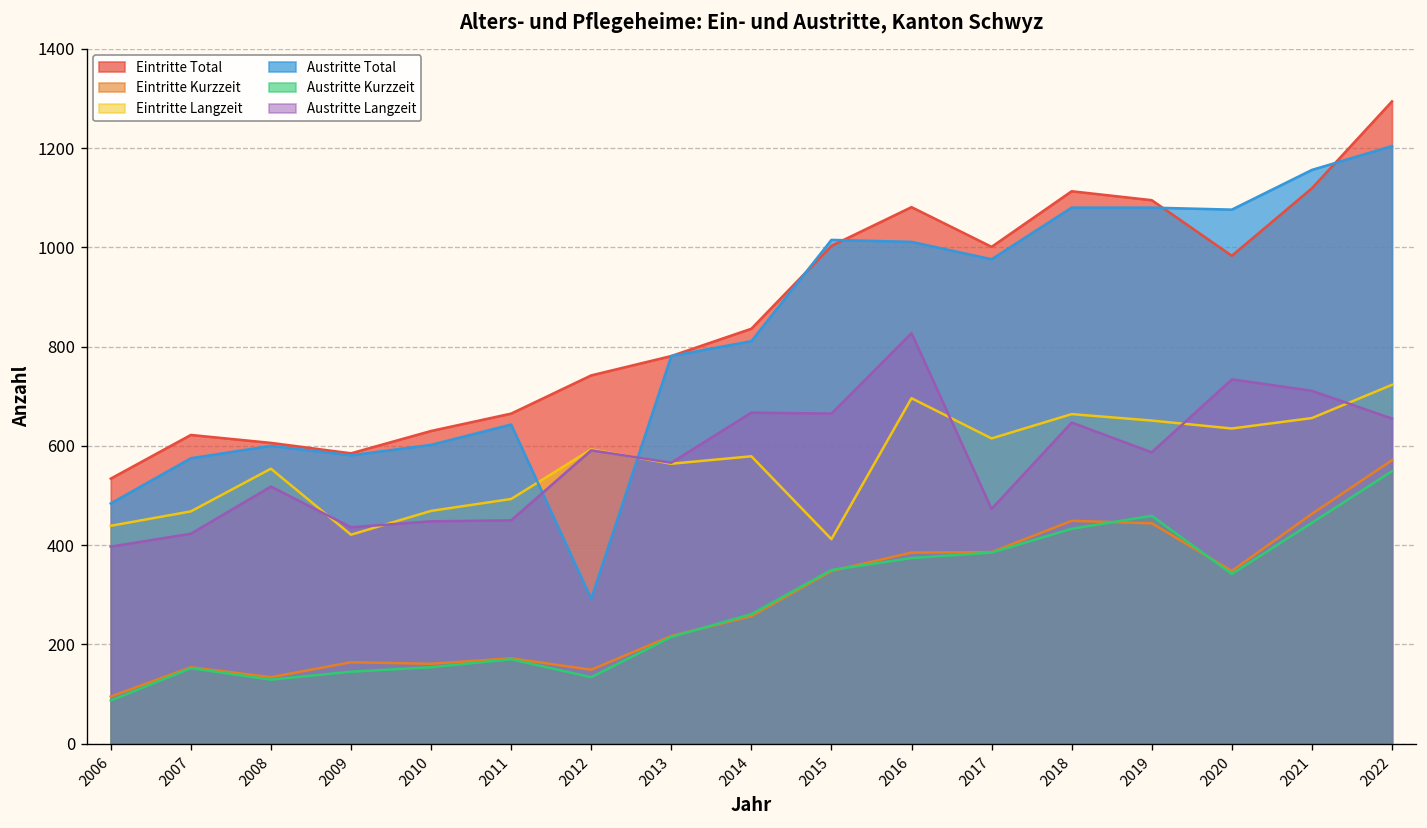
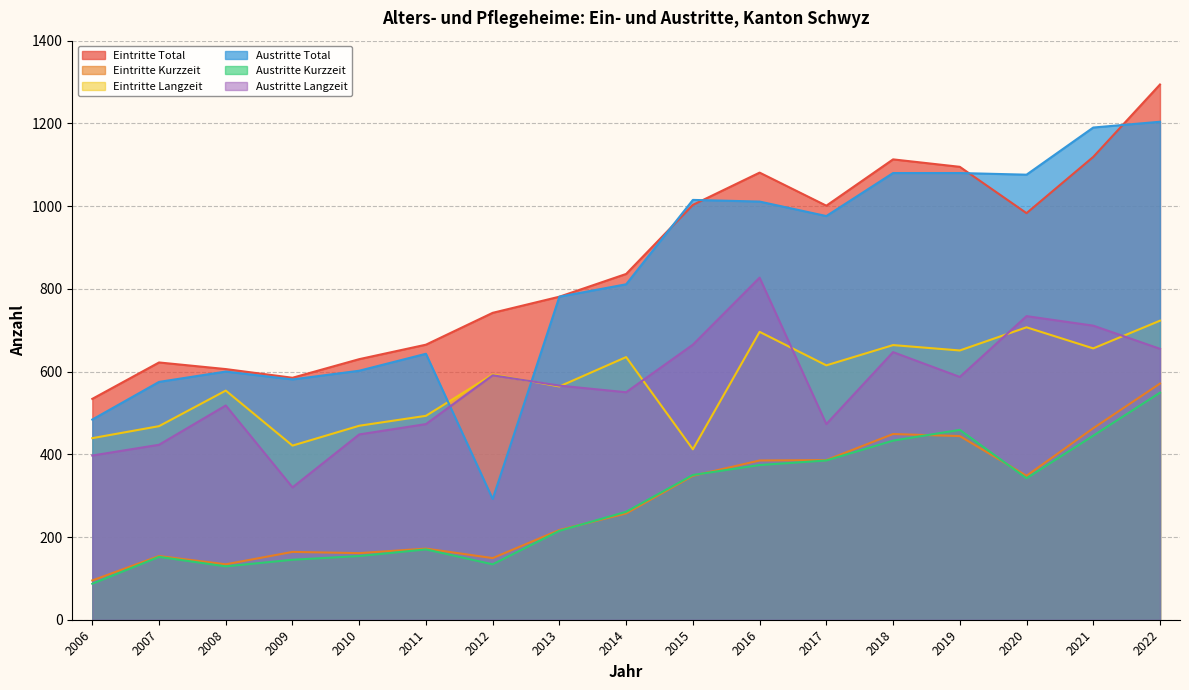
  {
    "Eintritte Langzeit": {
      "2006": 440,
      "2007": 470,
      "2008": 550,
      "2009": 420,
      "2010": 470,
      "2011": 490,
-     "2014": 580,
+     "2014": 640,
      "2015": 410,
      "2016": 700,
      "2017": 620,
      "2018": 660,
      "2019": 650,
-     "2020": 640,
+     "2020": 710,
      "2021": 660,
      "2022": 720
    },
    "Austritte Total": {
      "2006": 480,
      "2007": 580,
      "2010": 600,
      "2011": 640,
      "2012": 290,
      "2014": 810,
      "2015": 1020,
      "2016": 1010,
      "2017": 980,
      "2018": 1080,
      "2019": 1080,
      "2020": 1080,
-     "2021": 1160,
+     "2021": 1190,
      "2022": 1200
    },
    "Austritte Kurzzeit": {
      "2006": 90,
      "2009": 150,
      "2010": 150,
      "2012": 130,
      "2016": 370,
      "2018": 430,
      "2019": 460,
      "2021": 450,
      "2022": 550
    },
    "Austritte Langzeit": {
      "2006": 400,
      "2007": 420,
      "2008": 520,
-     "2009": 440,
+     "2009": 320,
      "2010": 450,
-     "2011": 450,
-     "2014": 670,
+     "2011": 470,
+     "2014": 550,
      "2015": 670,
      "2016": 830,
      "2017": 470,
      "2018": 650,
      "2019": 590,
      "2020": 730,
      "2021": 710,
      "2022": 660
    }
  }
